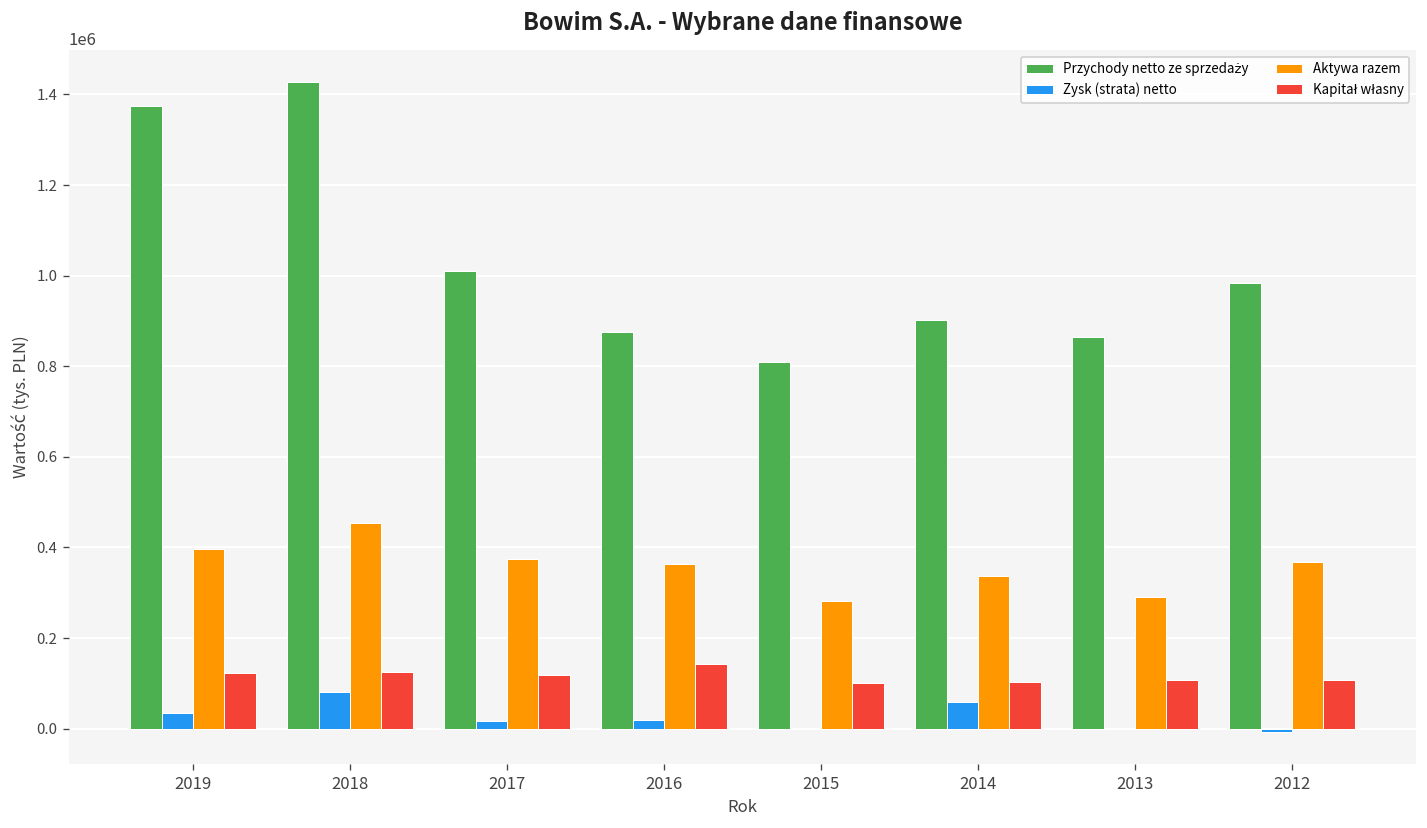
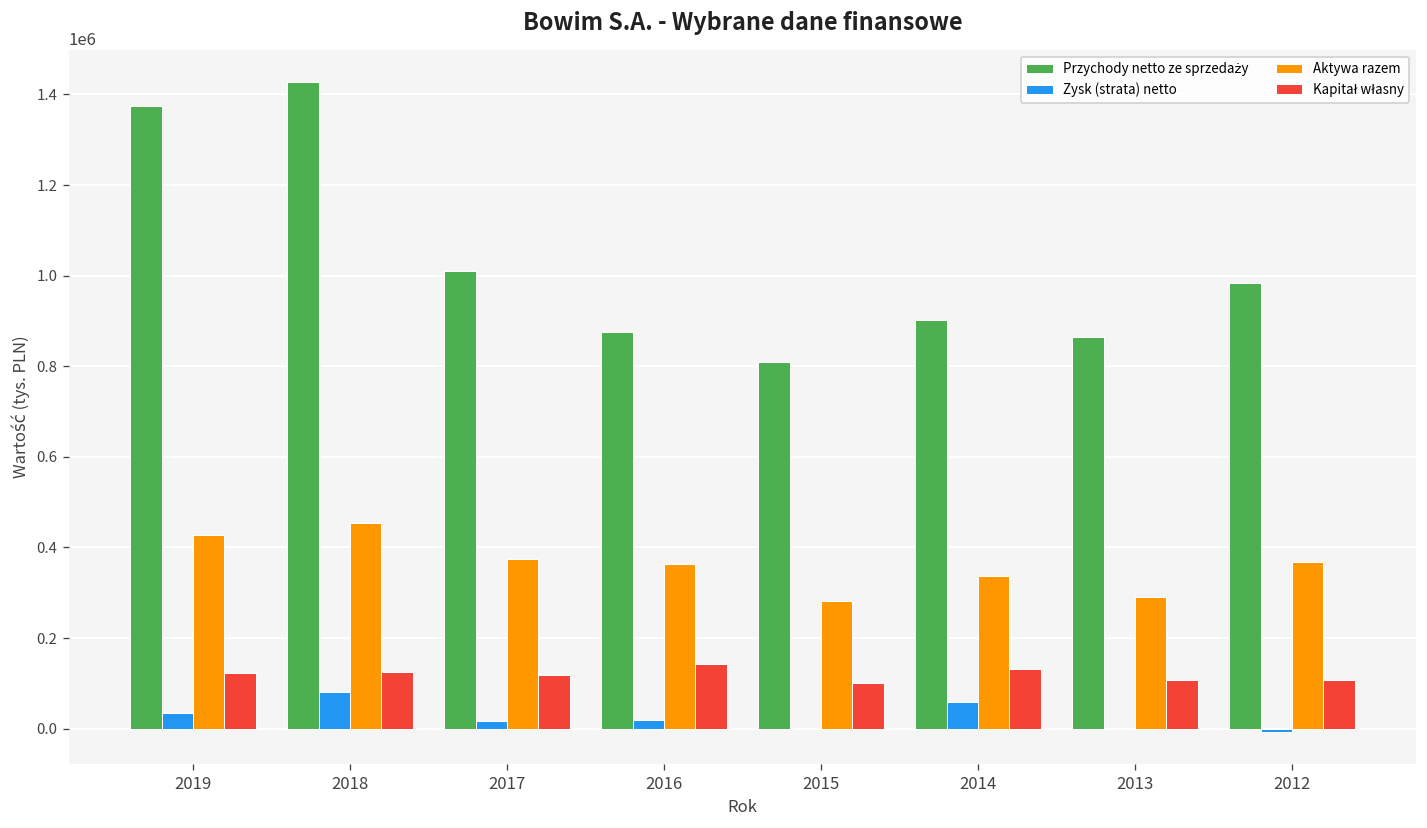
  {
    "Przychody netto ze sprzedaży": {
      "2019": 1370000,
      "2018": 1430000,
      "2017": 1010000,
      "2016": 880000,
      "2015": 810000,
      "2014": 900000,
      "2013": 870000,
      "2012": 980000
    },
    "Zysk (strata) netto": {
      "2019": 40000,
      "2018": 80000,
      "2017": 20000,
      "2016": 20000,
      "2014": 60000,
      "2012": -10000
    },
    "Aktywa razem": {
-     "2019": 400000,
+     "2019": 430000,
      "2018": 450000,
      "2017": 370000,
      "2016": 360000,
      "2015": 280000,
      "2014": 340000,
      "2013": 290000,
      "2012": 370000
    },
    "Kapitał własny": {
      "2019": 120000,
      "2018": 120000,
      "2017": 120000,
      "2016": 140000,
      "2015": 100000,
-     "2014": 100000,
+     "2014": 130000,
      "2013": 110000,
      "2012": 110000
    }
  }
